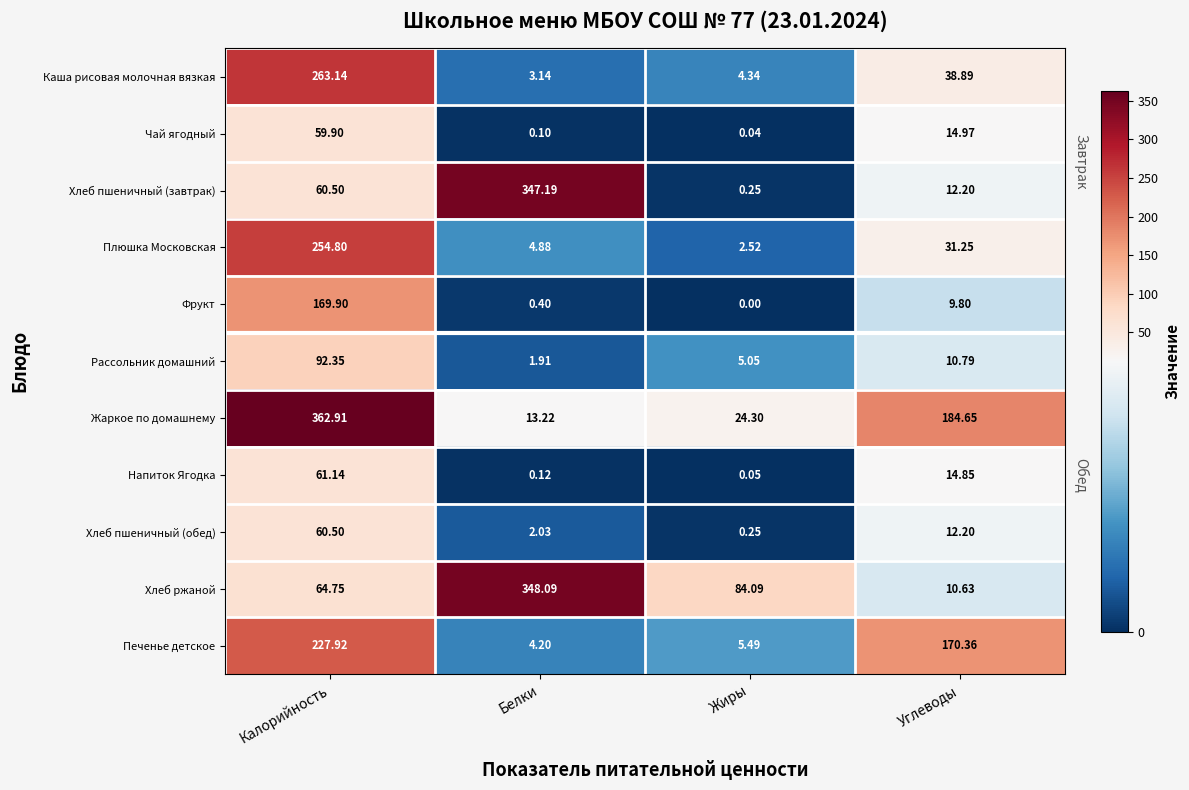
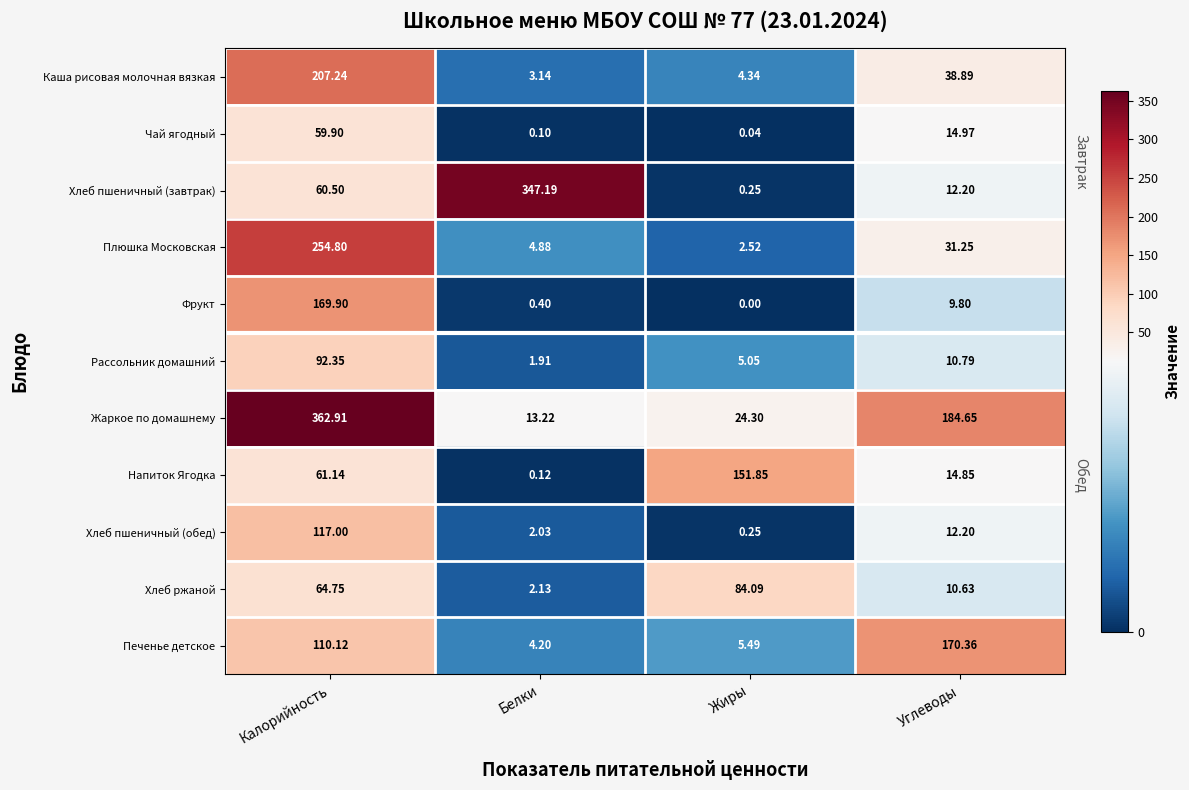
  {
    "Каша рисовая молочная вязкая": {
-     "Калорийность": 263.14,
+     "Калорийность": 207.24,
      "Белки": 3.14,
      "Жиры": 4.34,
      "Углеводы": 38.89
    },
    "Чай ягодный": {
      "Калорийность": 59.90,
      "Белки": 0.10,
      "Жиры": 0.04,
      "Углеводы": 14.97
    },
    "Хлеб пшеничный (завтрак)": {
      "Калорийность": 60.50,
      "Белки": 347.19,
      "Жиры": 0.25,
      "Углеводы": 12.20
    },
    "Плюшка Московская": {
      "Калорийность": 254.80,
      "Белки": 4.88,
      "Жиры": 2.52,
      "Углеводы": 31.25
    },
    "Фрукт": {
      "Калорийность": 169.90,
      "Белки": 0.40,
      "Жиры": 0.00,
      "Углеводы": 9.80
    },
    "Рассольник домашний": {
      "Калорийность": 92.35,
      "Белки": 1.91,
      "Жиры": 5.05,
      "Углеводы": 10.79
    },
    "Жаркое по домашнему": {
      "Калорийность": 362.91,
      "Белки": 13.22,
      "Жиры": 24.30,
      "Углеводы": 184.65
    },
    "Напиток Ягодка": {
      "Калорийность": 61.14,
      "Белки": 0.12,
-     "Жиры": 0.05,
+     "Жиры": 151.85,
      "Углеводы": 14.85
    },
    "Хлеб пшеничный (обед)": {
-     "Калорийность": 60.50,
+     "Калорийность": 117.00,
      "Белки": 2.03,
      "Жиры": 0.25,
      "Углеводы": 12.20
    },
    "Хлеб ржаной": {
      "Калорийность": 64.75,
-     "Белки": 348.09,
+     "Белки": 2.13,
      "Жиры": 84.09,
      "Углеводы": 10.63
    },
    "Печенье детское": {
-     "Калорийность": 227.92,
+     "Калорийность": 110.12,
      "Белки": 4.20,
      "Жиры": 5.49,
      "Углеводы": 170.36
    }
  }
